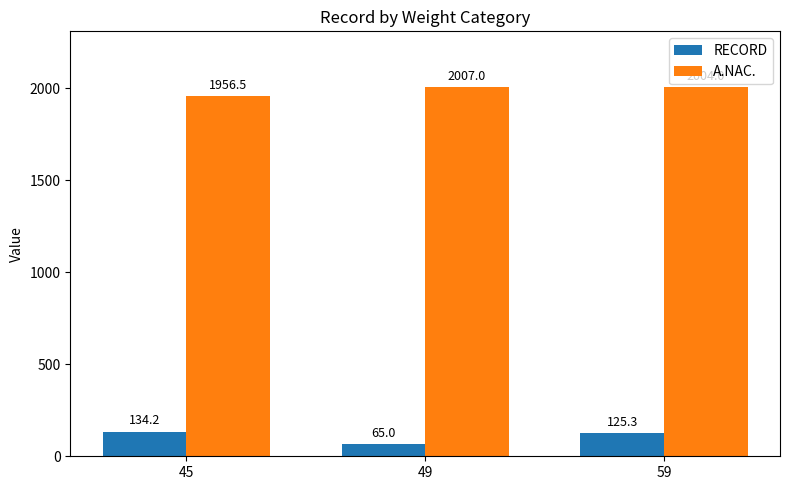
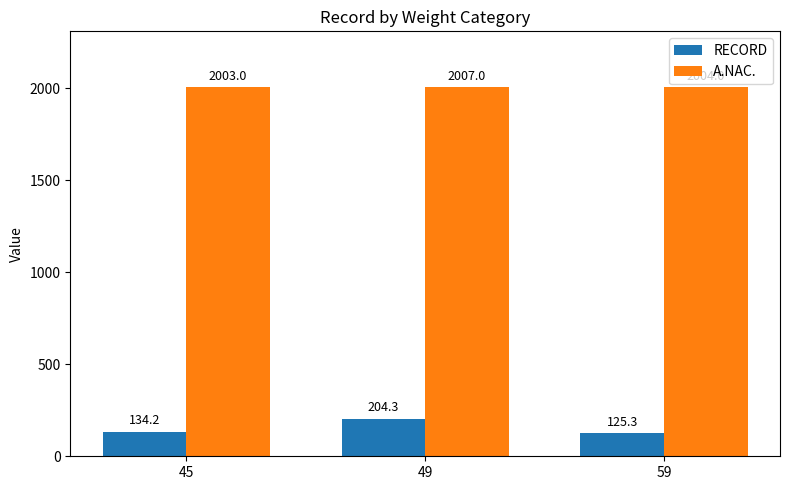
  {
    "RECORD": {
      "45": 134.2,
-     "49": 65.0,
+     "49": 204.3,
      "59": 125.3
    },
    "A.NAC.": {
-     "45": 1956.5,
+     "45": 2003.0,
      "49": 2007.0
    }
  }
